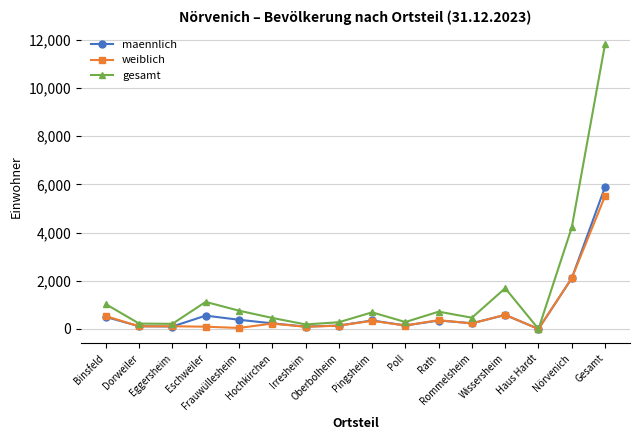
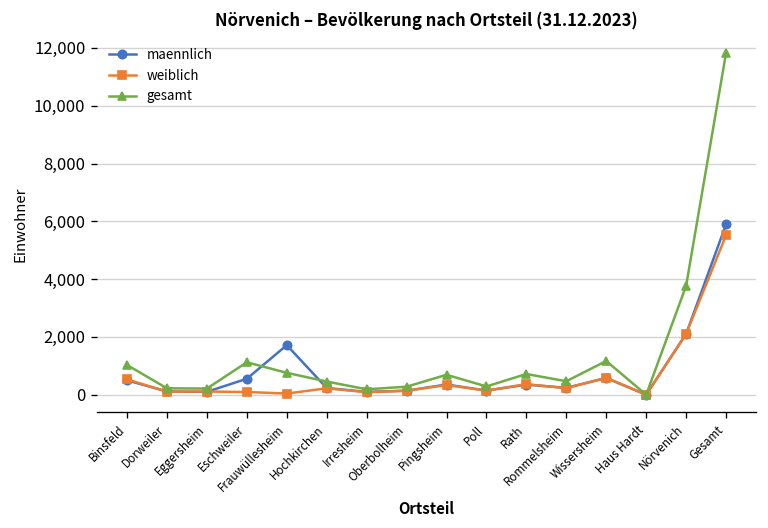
  {
    "maennlich": {
      "Eschweiler": "600",
-     "Frauwüllesheim": "400",
+     "Frauwüllesheim": "1,700",
      "Gesamt": "5,900"
    },
    "weiblich": {
      "Eschweiler": "100",
      "Frauwüllesheim": "0",
      "Gesamt": "5,500"
    },
    "gesamt": {
      "Binsfeld": "1,000",
      "Dorweiler": "200",
      "Eschweiler": "1,100",
      "Frauwüllesheim": "800",
      "Hochkirchen": "500",
      "Oberbolheim": "300",
      "Pingsheim": "700",
      "Poll": "300",
      "Rath": "700",
      "Rommelsheim": "500",
-     "Wissersheim": "1,700",
-     "Nörvenich": "4,200",
+     "Wissersheim": "1,200",
+     "Nörvenich": "3,800",
      "Gesamt": "11,800"
    }
  }
